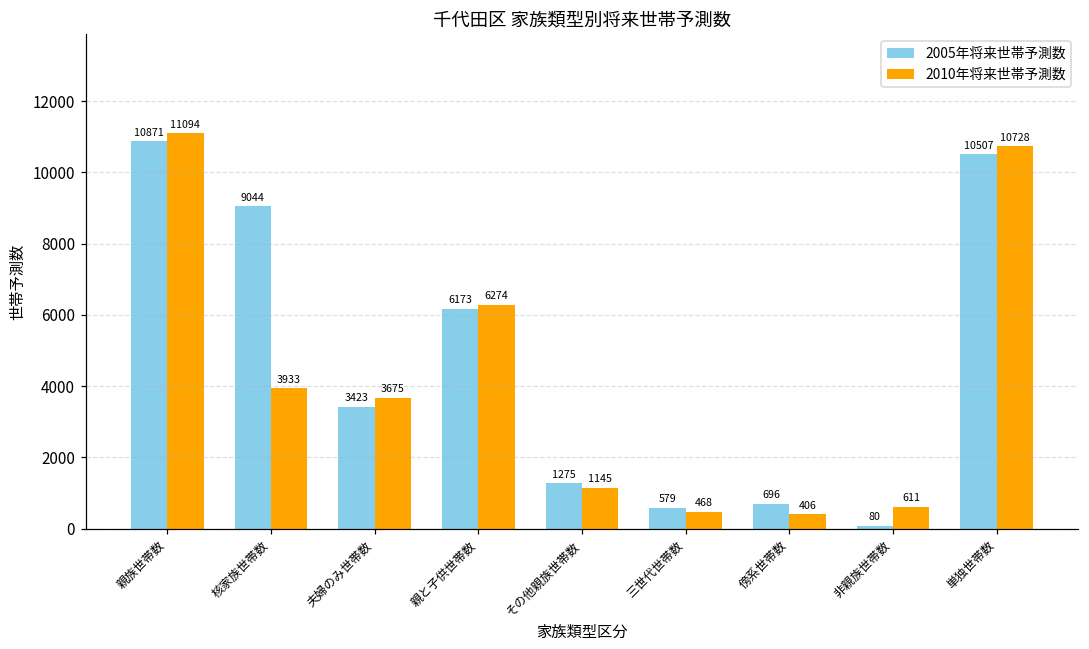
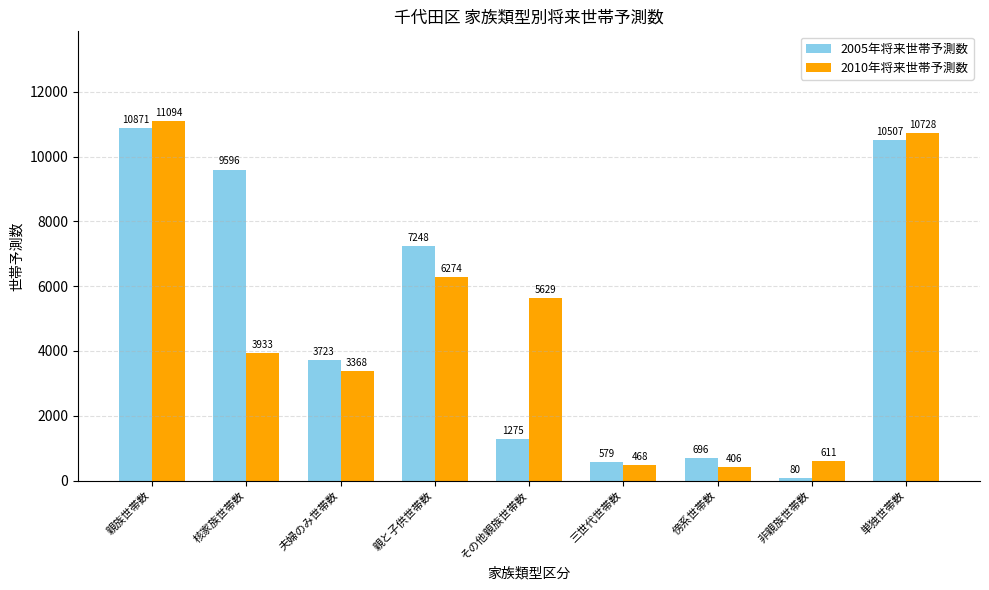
  {
    "2005年将来世帯予測数": {
      "親族世帯数": 10871,
-     "核家族世帯数": 9044,
-     "夫婦のみ世帯数": 3423,
-     "親と子供世帯数": 6173,
+     "核家族世帯数": 9596,
+     "夫婦のみ世帯数": 3723,
+     "親と子供世帯数": 7248,
      "その他親族世帯数": 1275,
      "三世代世帯数": 579,
      "傍系世帯数": 696,
      "非親族世帯数": 80,
      "単独世帯数": 10507
    },
    "2010年将来世帯予測数": {
      "親族世帯数": 11094,
      "核家族世帯数": 3933,
-     "夫婦のみ世帯数": 3675,
+     "夫婦のみ世帯数": 3368,
      "親と子供世帯数": 6274,
-     "その他親族世帯数": 1145,
+     "その他親族世帯数": 5629,
      "三世代世帯数": 468,
      "傍系世帯数": 406,
      "非親族世帯数": 611,
      "単独世帯数": 10728
    }
  }
